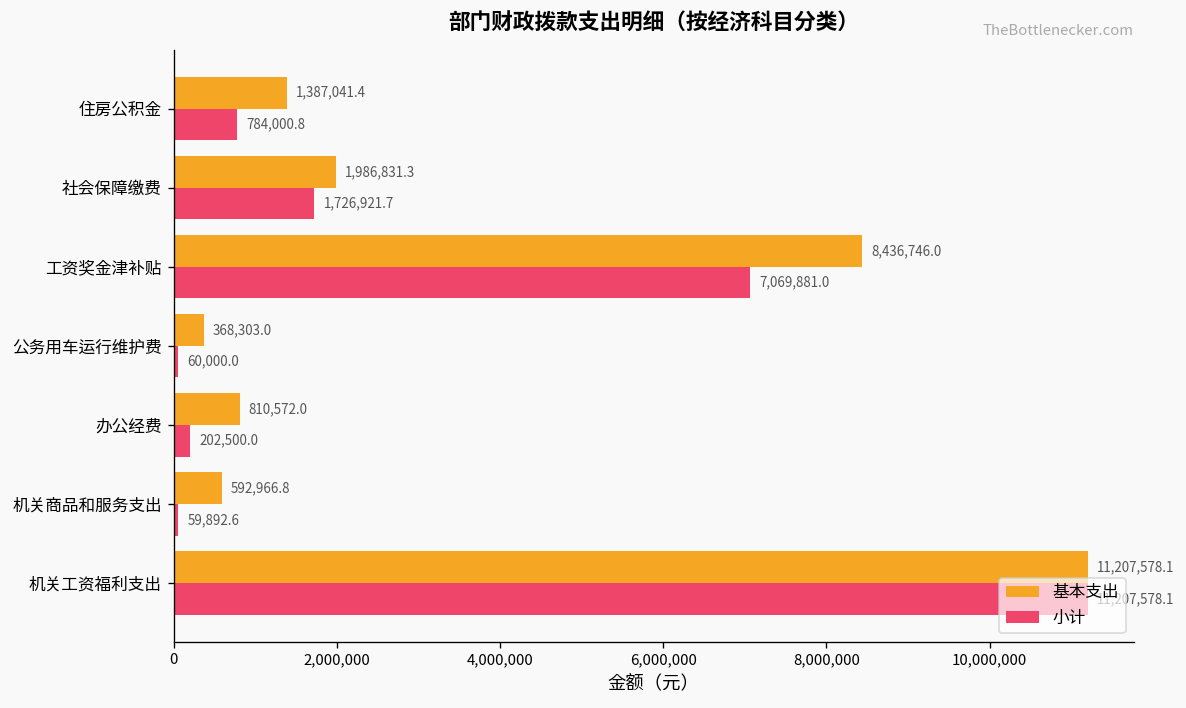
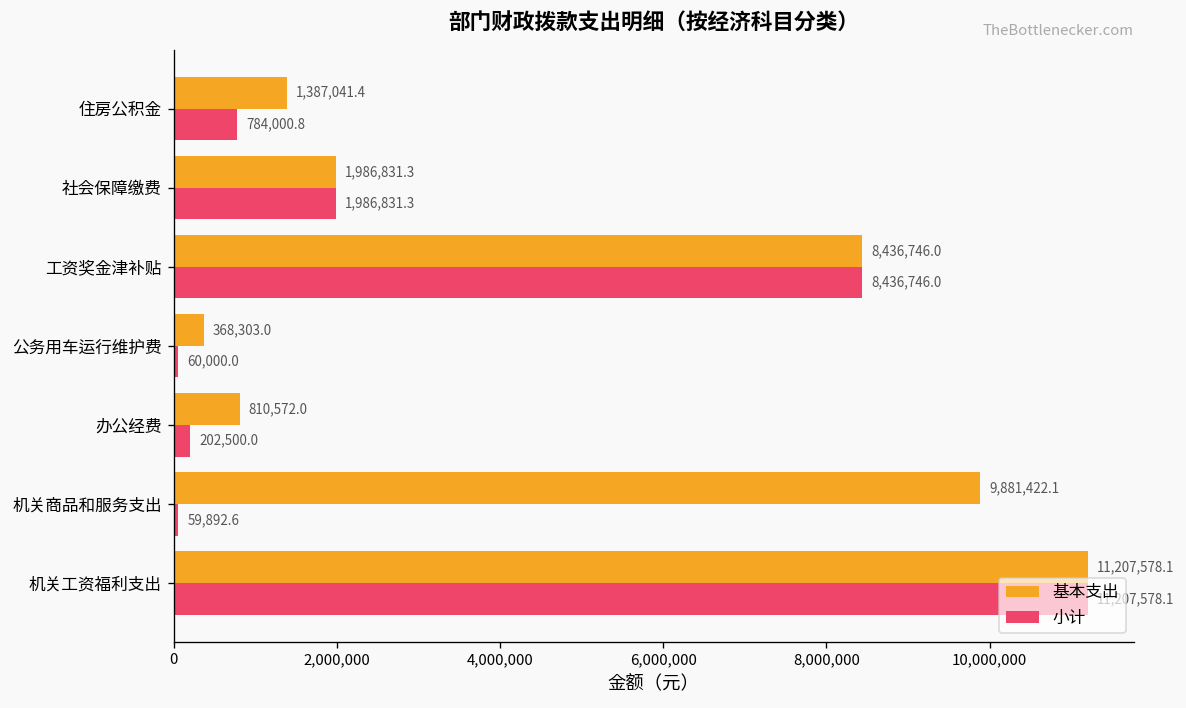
  {
    "基本支出": {
      "住房公积金": "1,387,041.4",
      "社会保障缴费": "1,986,831.3",
      "工资奖金津补贴": "8,436,746.0",
      "公务用车运行维护费": "368,303.0",
      "办公经费": "810,572.0",
-     "机关商品和服务支出": "592,966.8",
+     "机关商品和服务支出": "9,881,422.1",
      "机关工资福利支出": "11,207,578.1"
    },
    "小计": {
      "住房公积金": "784,000.8",
-     "社会保障缴费": "1,726,921.7",
-     "工资奖金津补贴": "7,069,881.0",
+     "社会保障缴费": "1,986,831.3",
+     "工资奖金津补贴": "8,436,746.0",
      "公务用车运行维护费": "60,000.0",
      "办公经费": "202,500.0",
      "机关商品和服务支出": "59,892.6"
    }
  }
